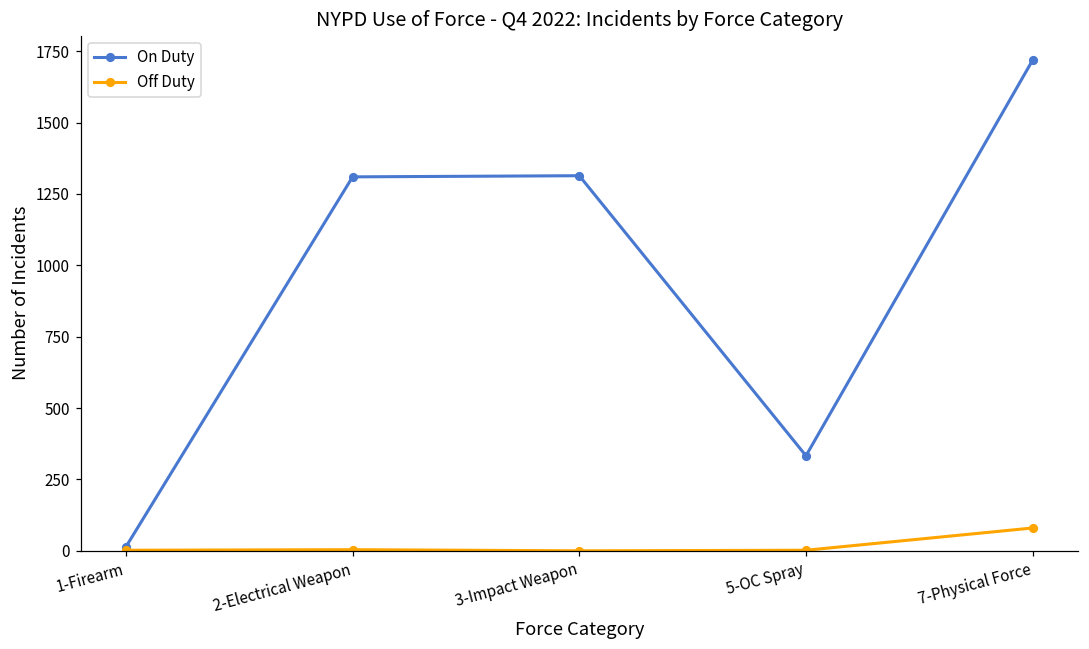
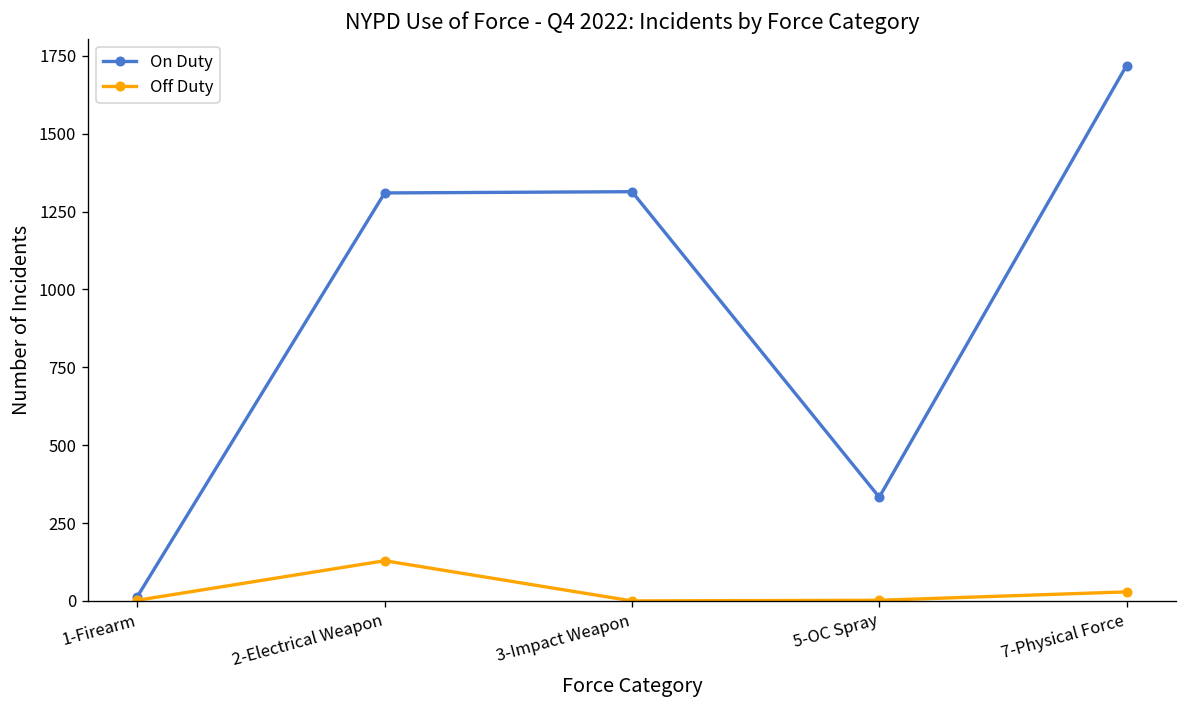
  {
    "On Duty": {
      "1-Firearm": 10,
      "2-Electrical Weapon": 1310,
      "3-Impact Weapon": 1310,
      "5-OC Spray": 330,
      "7-Physical Force": 1720
    },
    "Off Duty": {
      "1-Firearm": 0,
-     "2-Electrical Weapon": 0,
+     "2-Electrical Weapon": 130,
      "3-Impact Weapon": 0,
      "5-OC Spray": 0,
-     "7-Physical Force": 80
+     "7-Physical Force": 30
    }
  }
